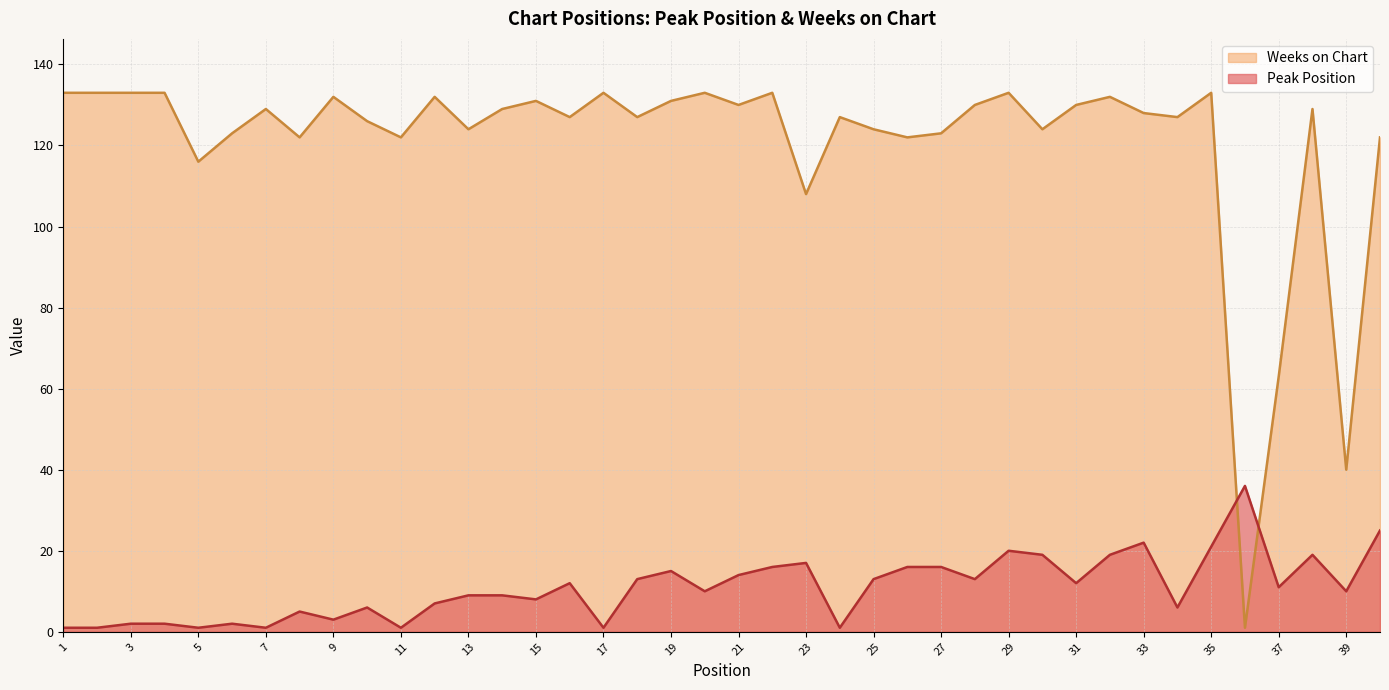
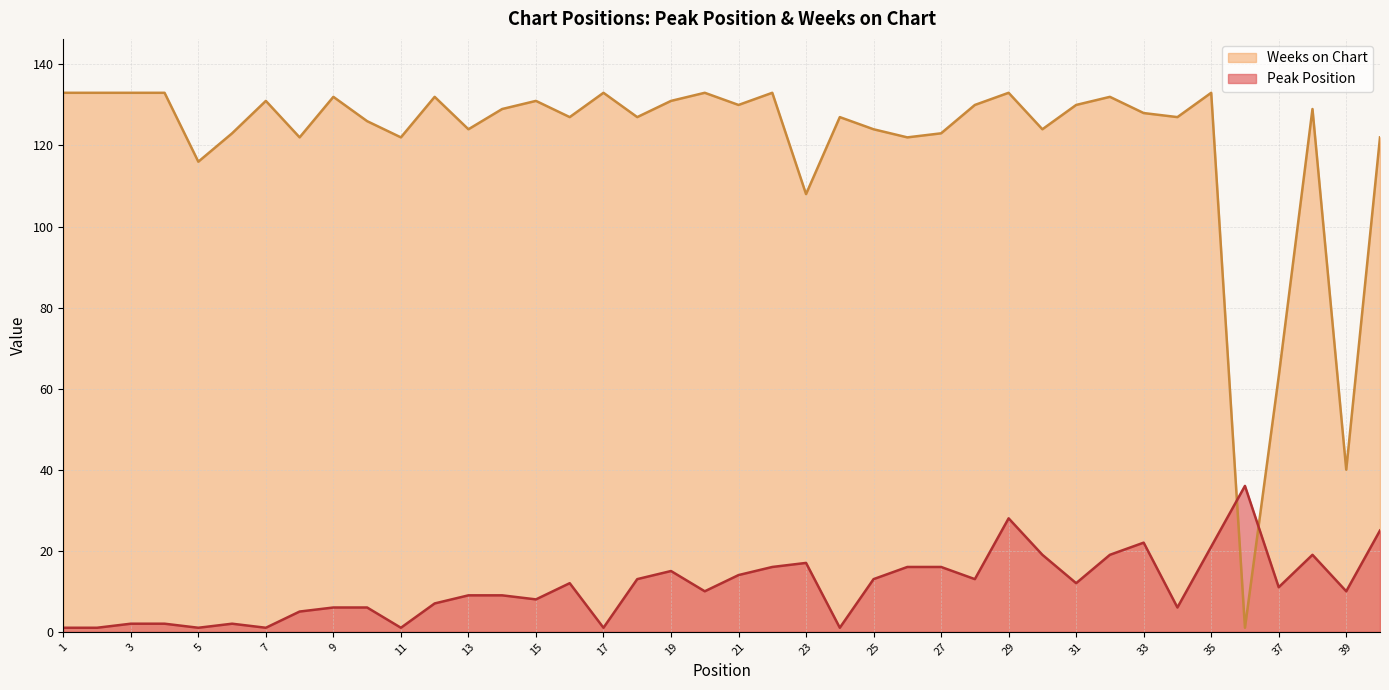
  {
    "Weeks on Chart": {
      "1": 133,
      "3": 133,
      "5": 116,
-     "7": 129,
+     "7": 131,
      "9": 132,
      "11": 122,
      "13": 124,
      "15": 131,
      "17": 133,
      "19": 131,
      "21": 130,
      "23": 108,
      "25": 124,
      "27": 123,
      "29": 133,
      "31": 130,
      "33": 128,
      "35": 133,
      "37": 63,
      "39": 40
    },
    "Peak Position": {
      "1": 1,
      "3": 2,
      "5": 1,
      "7": 1,
-     "9": 3,
+     "9": 6,
      "11": 1,
      "13": 9,
      "15": 8,
      "17": 1,
      "19": 15,
      "21": 14,
      "23": 17,
      "25": 13,
      "27": 16,
-     "29": 20,
+     "29": 28,
      "31": 12,
      "33": 22,
      "35": 21,
      "37": 11,
      "39": 10
    }
  }
